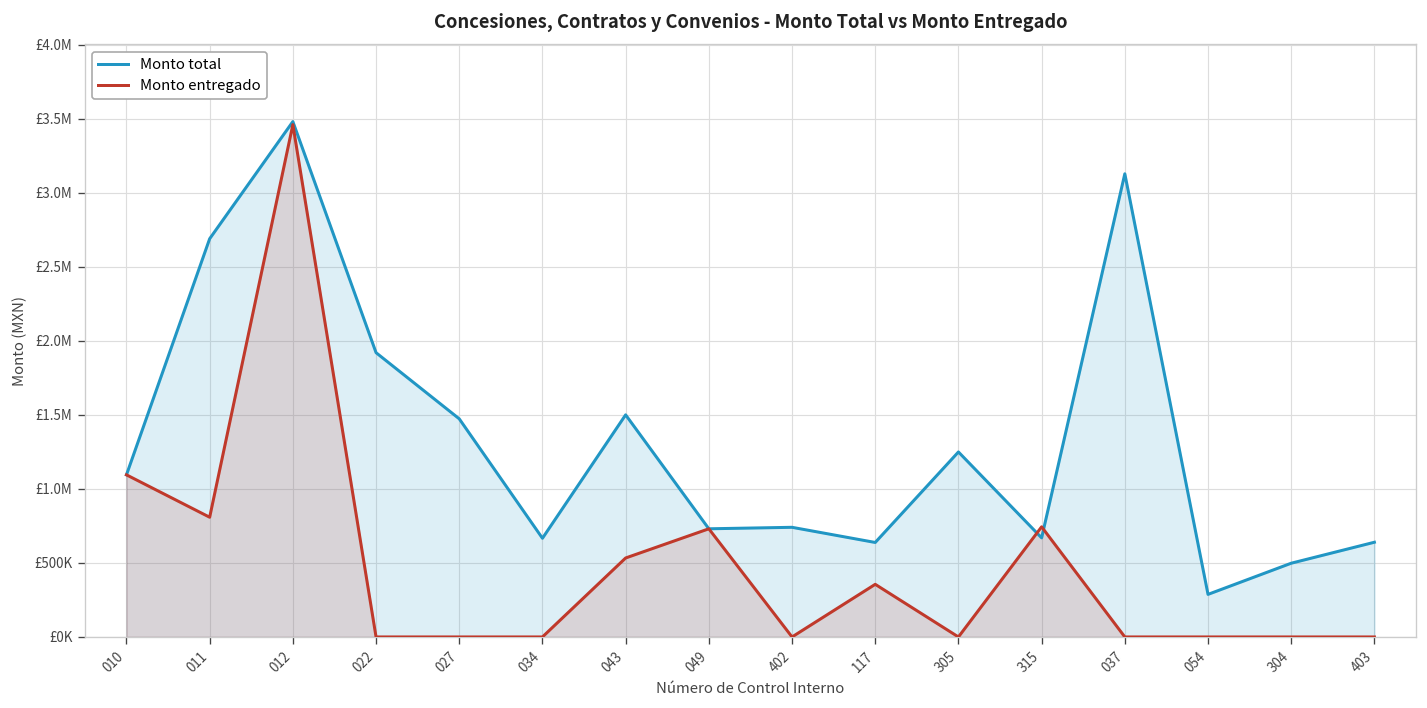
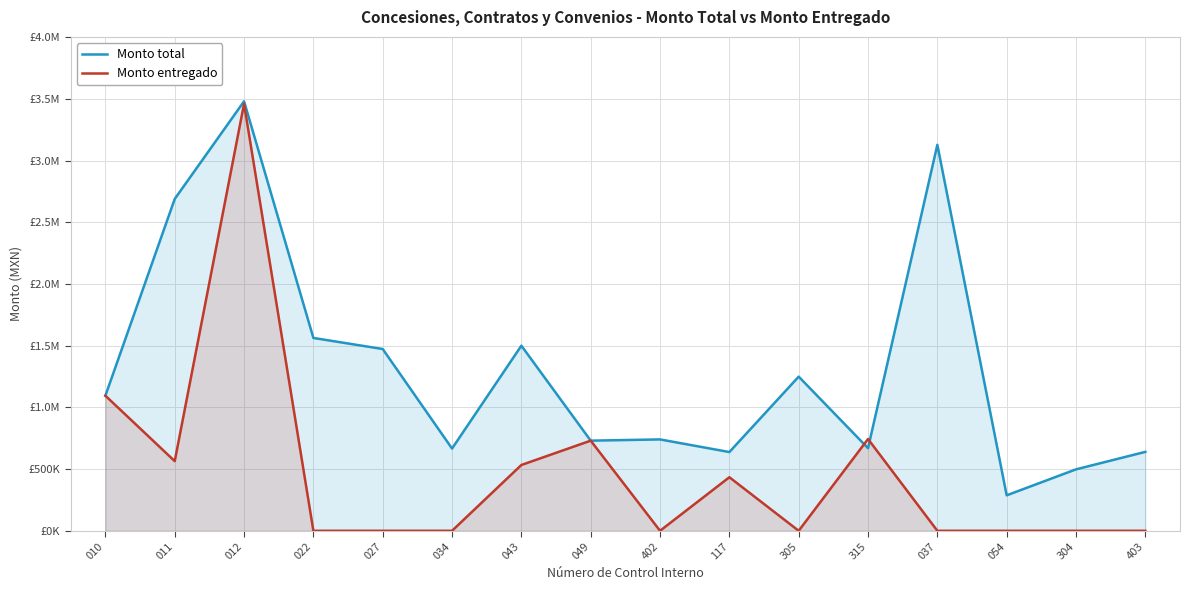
  {
    "Monto total": {
      "011": "£2690000",
-     "022": "£1920000",
+     "022": "£1560000",
      "027": "£1470000",
      "034": "£670000",
      "043": "£1500000",
      "402": "£740000",
      "117": "£640000",
      "305": "£1250000",
      "315": "£670000",
      "037": "£3130000",
      "054": "£290000",
      "304": "£500000",
      "403": "£640000"
    },
    "Monto entregado": {
-     "011": "£810000",
+     "011": "£560000",
      "022": "£0",
      "027": "£0",
      "034": "£0",
      "043": "£530000",
      "402": "£0",
-     "117": "£360000",
+     "117": "£430000",
      "305": "£0",
      "315": "£740000",
      "037": "£0",
      "054": "£0",
      "304": "£0",
      "403": "£0"
    }
  }
